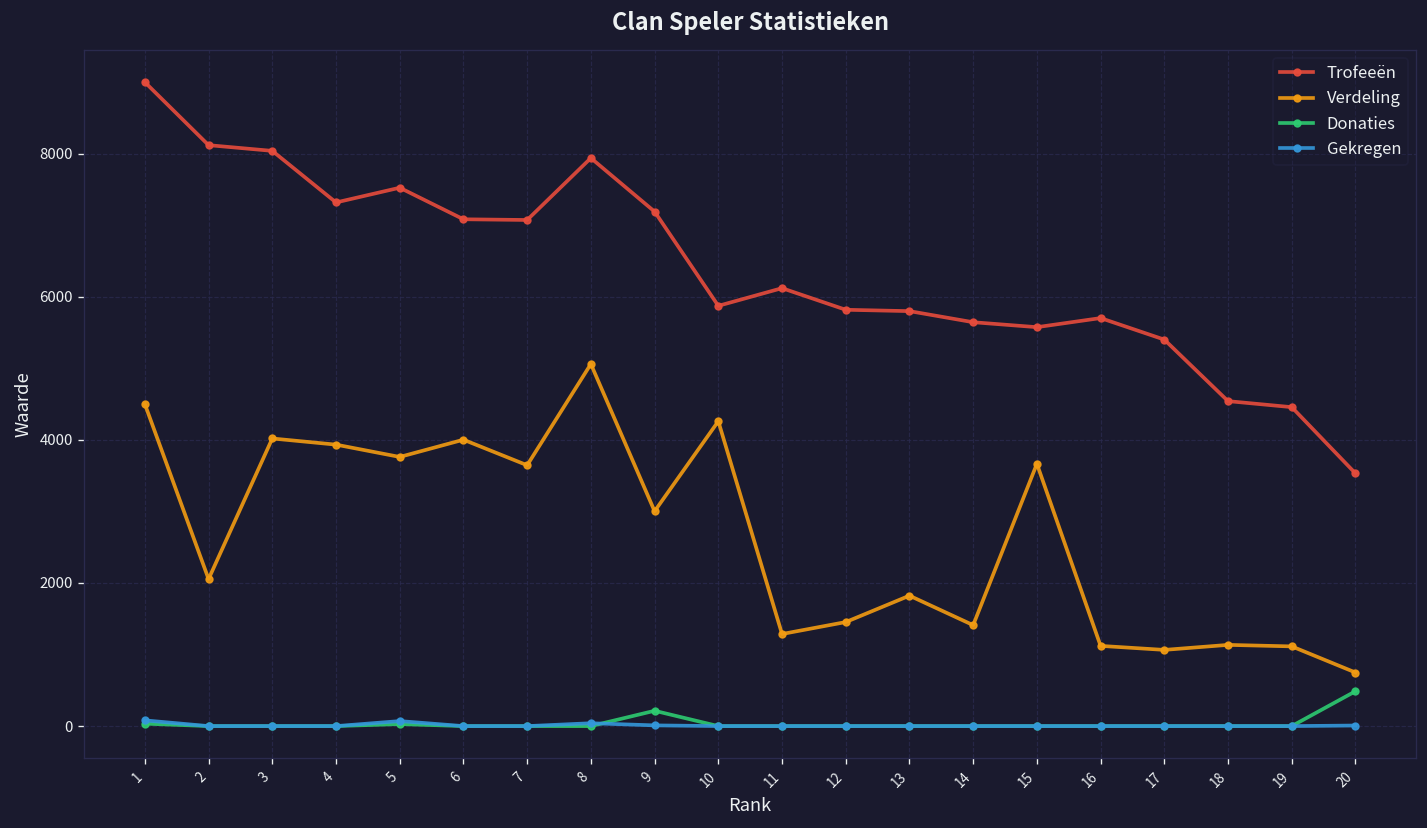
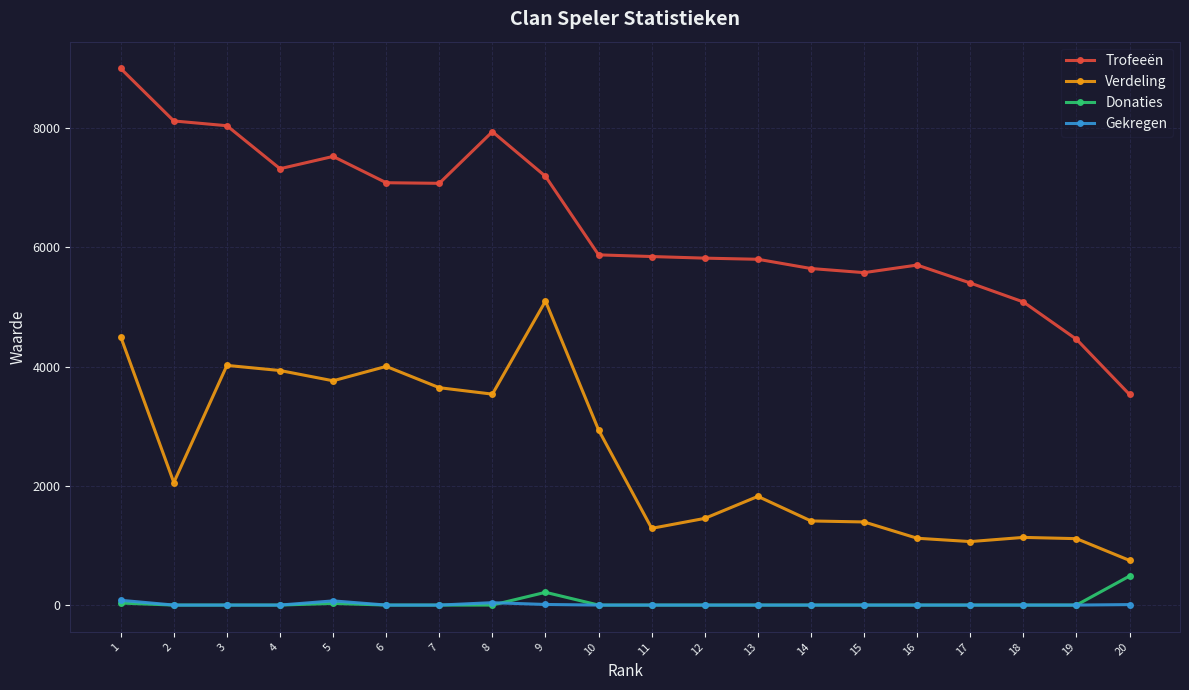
  {
    "Trofeeën": {
      "1": 9000,
      "2": 8100,
      "3": 8000,
      "4": 7300,
      "5": 7500,
      "6": 7100,
      "7": 7100,
      "8": 7900,
      "9": 7200,
      "10": 5900,
-     "11": 6100,
+     "11": 5800,
      "12": 5800,
      "13": 5800,
      "14": 5600,
      "15": 5600,
      "16": 5700,
      "17": 5400,
-     "18": 4500,
+     "18": 5100,
      "19": 4500,
      "20": 3500
    },
    "Verdeling": {
      "1": 4500,
      "2": 2100,
      "3": 4000,
      "4": 3900,
      "5": 3800,
      "6": 4000,
      "7": 3600,
-     "8": 5100,
-     "9": 3000,
-     "10": 4300,
+     "8": 3500,
+     "9": 5100,
+     "10": 2900,
      "11": 1300,
      "12": 1500,
      "13": 1800,
      "14": 1400,
-     "15": 3700,
+     "15": 1400,
      "16": 1100,
      "17": 1100,
      "18": 1100,
      "19": 1100,
      "20": 700
    },
    "Donaties": {
      "1": 0,
      "9": 200,
      "20": 500
    },
    "Gekregen": {
      "1": 100,
      "9": 0,
      "20": 0
    }
  }
